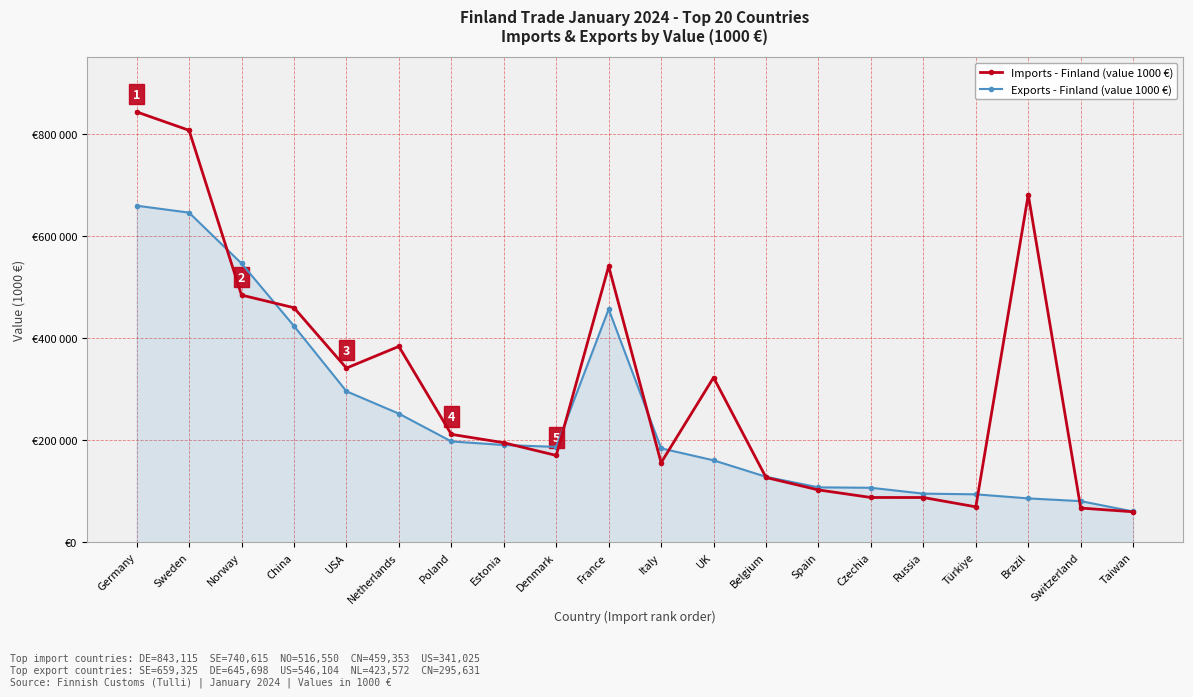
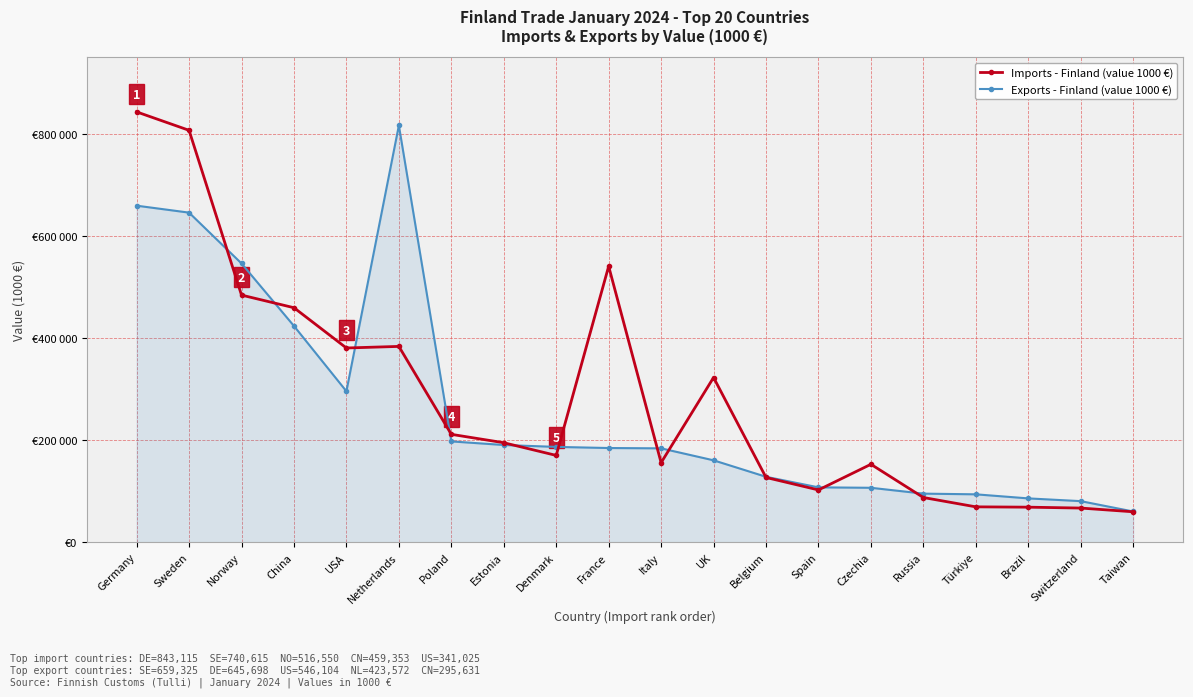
  {
    "Imports - Finland (value 1000 €)": {
      "Sweden": "€810000",
      "Norway": "€480000",
      "China": "€460000",
-     "USA": "€340000",
+     "USA": "€380000",
      "Netherlands": "€380000",
      "Denmark": "€170000",
      "France": "€540000",
      "Italy": "€160000",
      "UK": "€320000",
-     "Czechia": "€90000",
+     "Czechia": "€150000",
      "Russia": "€90000",
      "Türkiye": "€70000",
-     "Brazil": "€680000",
+     "Brazil": "€70000",
      "Switzerland": "€70000"
    },
    "Exports - Finland (value 1000 €)": {
      "Germany": "€660000",
      "Sweden": "€650000",
      "China": "€420000",
      "USA": "€300000",
-     "Netherlands": "€250000",
+     "Netherlands": "€820000",
      "Poland": "€200000",
-     "France": "€460000",
+     "France": "€180000",
      "Italy": "€180000",
      "UK": "€160000",
      "Czechia": "€110000",
      "Russia": "€100000",
      "Türkiye": "€90000",
      "Brazil": "€90000",
      "Switzerland": "€80000"
    }
  }
